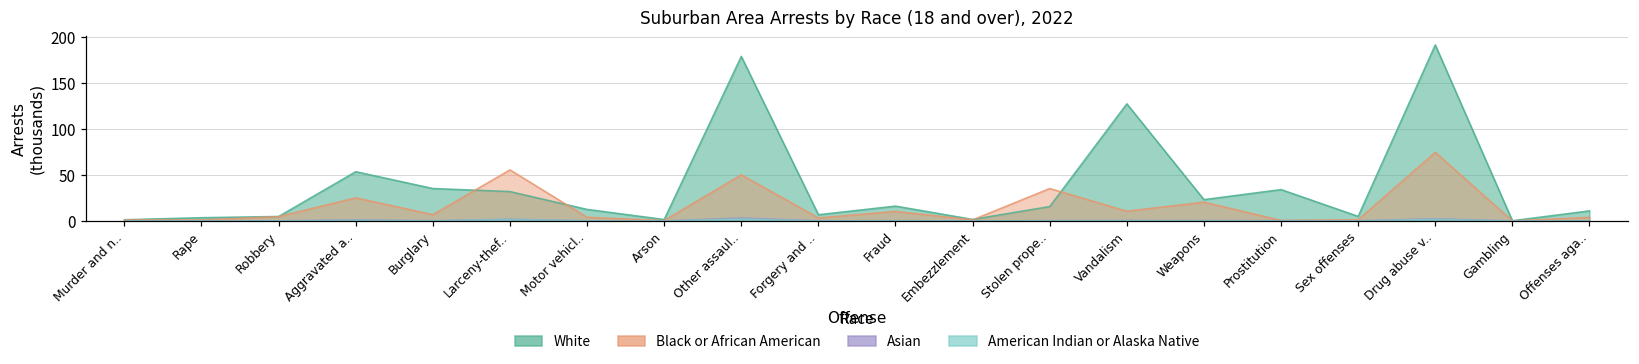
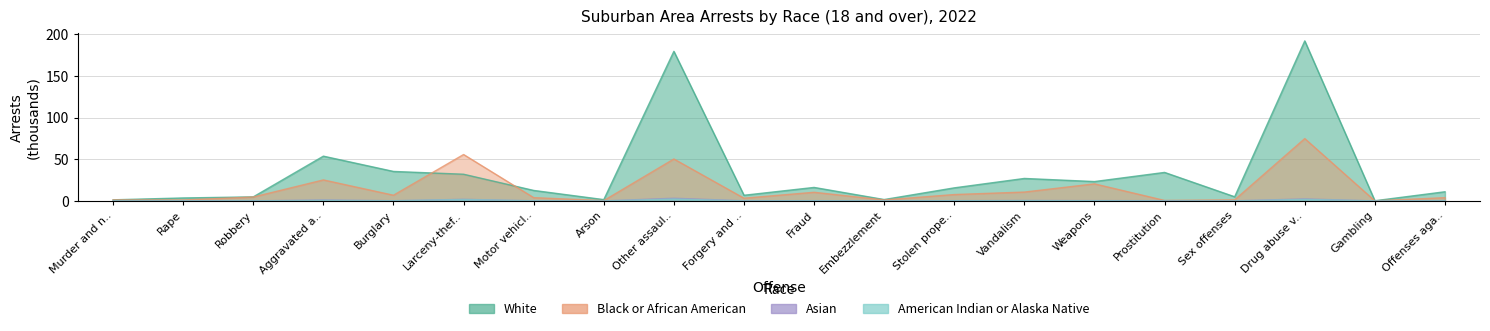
  {
    "White": {
      "Aggravated a..": 50,
      "Burglary": 40,
      "Larceny-thef..": 30,
      "Motor vehicl..": 10,
      "Other assaul..": 180,
      "Forgery and ..": 10,
      "Fraud": 20,
      "Stolen prope..": 20,
-     "Vandalism": 130,
+     "Vandalism": 30,
      "Prostitution": 30,
      "Sex offenses": 0,
      "Drug abuse v..": 190,
      "Offenses aga..": 10
    },
    "Black or African American": {
      "Aggravated a..": 30,
      "Burglary": 10,
      "Larceny-thef..": 60,
      "Motor vehicl..": 0,
      "Other assaul..": 50,
      "Forgery and ..": 0,
      "Fraud": 10,
-     "Stolen prope..": 40,
+     "Stolen prope..": 10,
      "Vandalism": 10,
      "Drug abuse v..": 70,
      "Offenses aga..": 0
    }
  }
